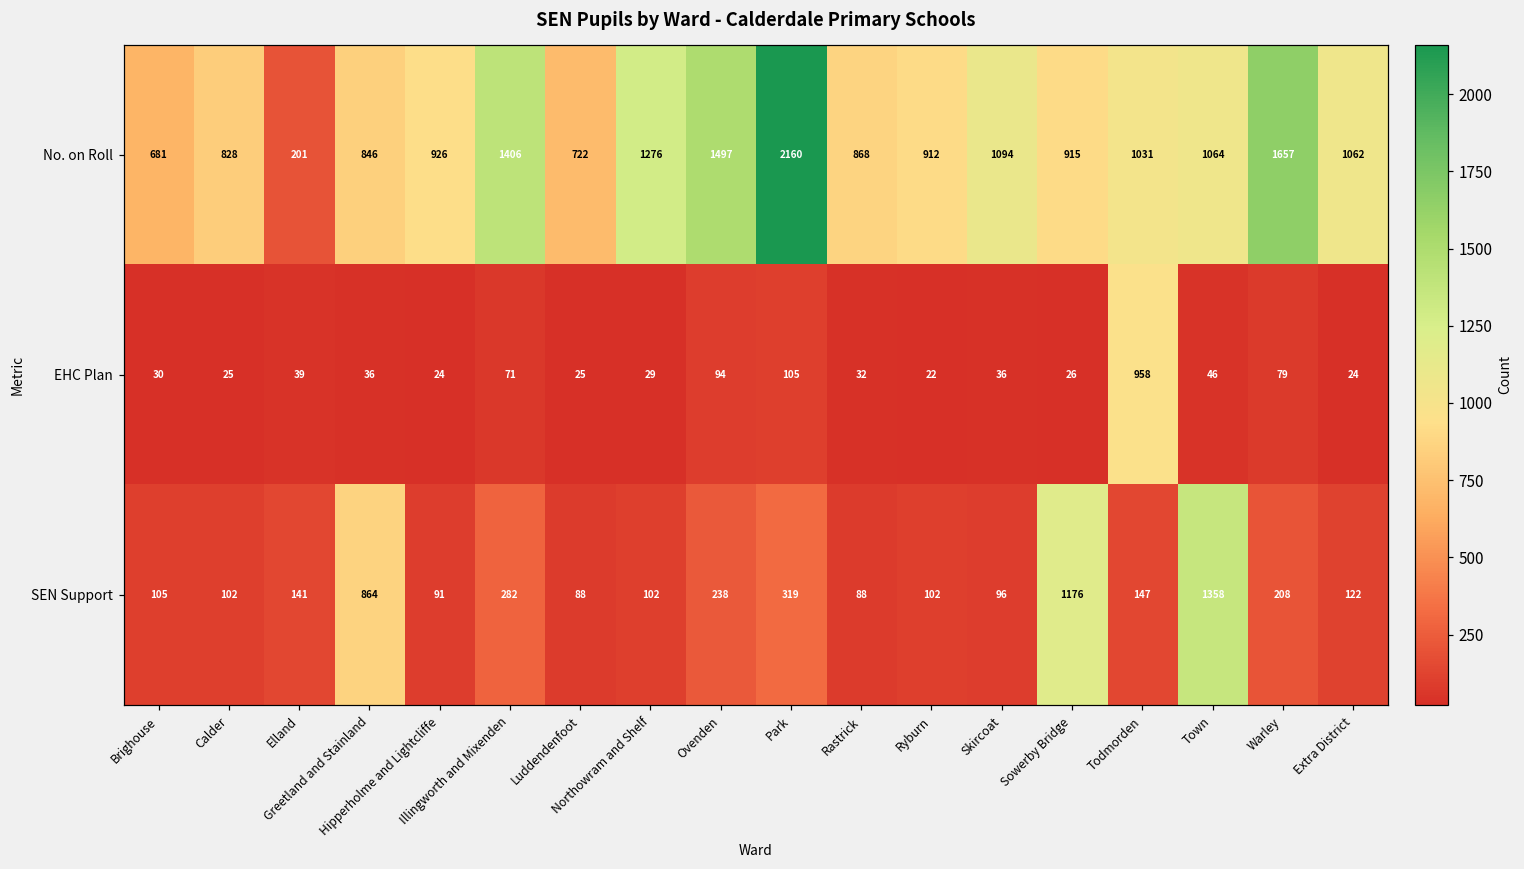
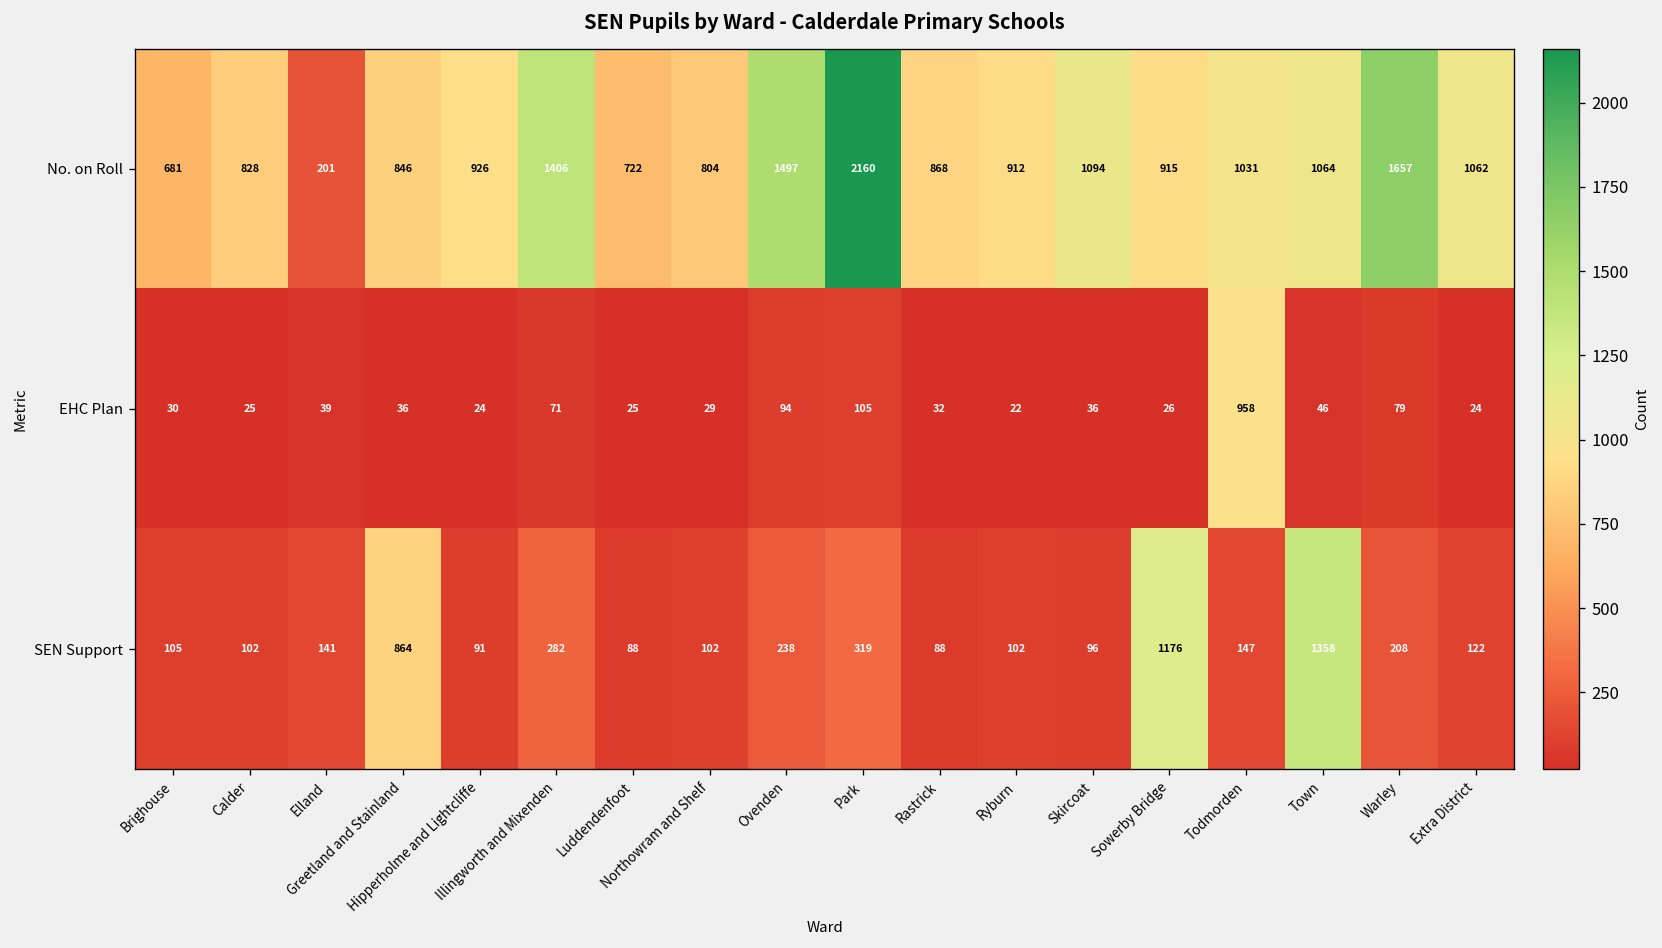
  {
    "No. on Roll": {
      "Brighouse": 681,
      "Calder": 828,
      "Elland": 201,
      "Greetland and Stainland": 846,
      "Hipperholme and Lightcliffe": 926,
      "Illingworth and Mixenden": 1406,
      "Luddendenfoot": 722,
-     "Northowram and Shelf": 1276,
+     "Northowram and Shelf": 804,
      "Ovenden": 1497,
      "Park": 2160,
      "Rastrick": 868,
      "Ryburn": 912,
      "Skircoat": 1094,
      "Sowerby Bridge": 915,
      "Todmorden": 1031,
      "Town": 1064,
      "Warley": 1657,
      "Extra District": 1062
    },
    "EHC Plan": {
      "Brighouse": 30,
      "Calder": 25,
      "Elland": 39,
      "Greetland and Stainland": 36,
      "Hipperholme and Lightcliffe": 24,
      "Illingworth and Mixenden": 71,
      "Luddendenfoot": 25,
      "Northowram and Shelf": 29,
      "Ovenden": 94,
      "Park": 105,
      "Rastrick": 32,
      "Ryburn": 22,
      "Skircoat": 36,
      "Sowerby Bridge": 26,
      "Todmorden": 958,
      "Town": 46,
      "Warley": 79,
      "Extra District": 24
    },
    "SEN Support": {
      "Brighouse": 105,
      "Calder": 102,
      "Elland": 141,
      "Greetland and Stainland": 864,
      "Hipperholme and Lightcliffe": 91,
      "Illingworth and Mixenden": 282,
      "Luddendenfoot": 88,
      "Northowram and Shelf": 102,
      "Ovenden": 238,
      "Park": 319,
      "Rastrick": 88,
      "Ryburn": 102,
      "Skircoat": 96,
      "Sowerby Bridge": 1176,
      "Todmorden": 147,
      "Town": 1358,
      "Warley": 208,
      "Extra District": 122
    }
  }
